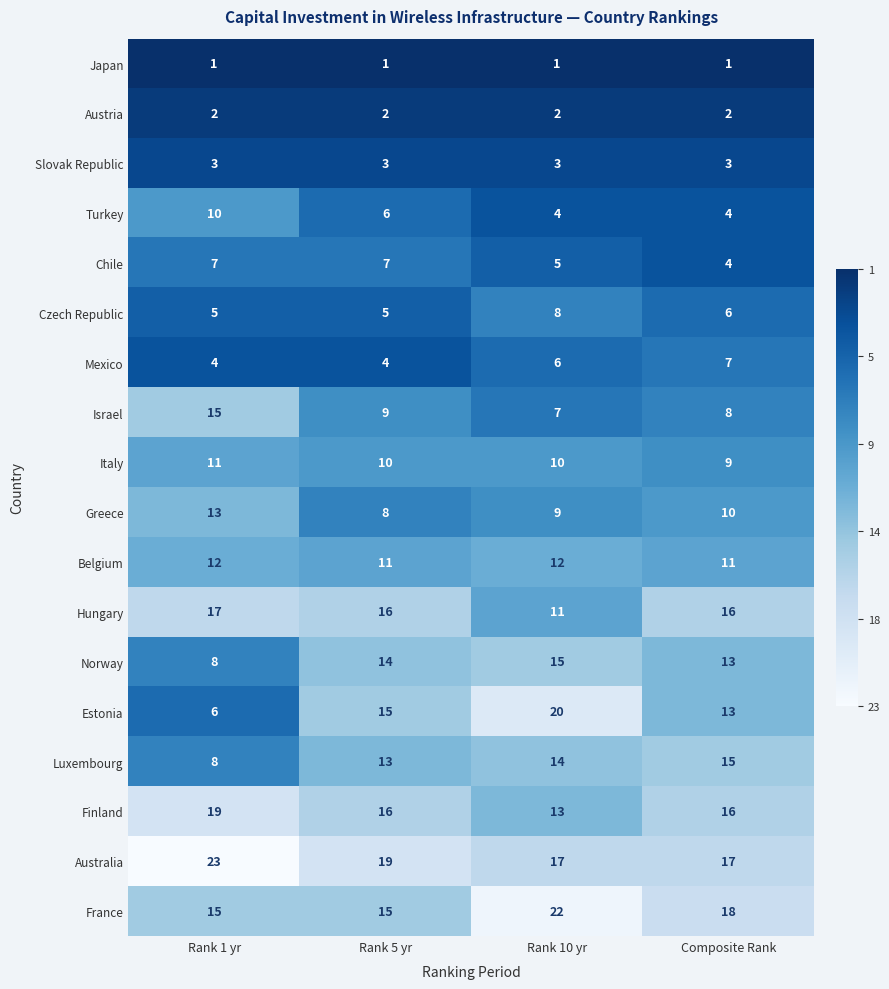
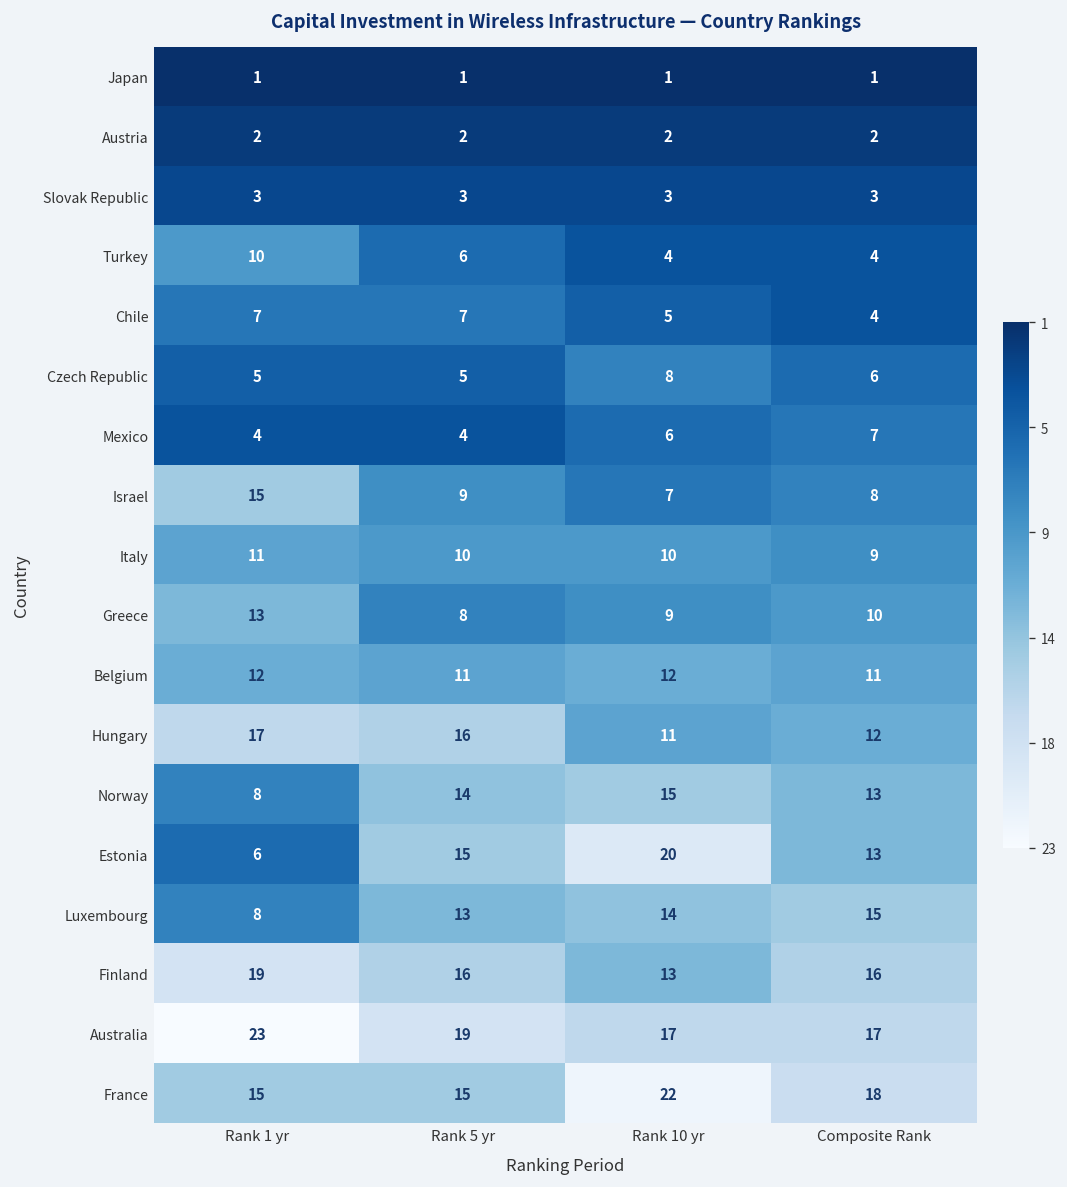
  {
    "Japan": {
      "Rank 1 yr": 1,
      "Rank 5 yr": 1,
      "Rank 10 yr": 1,
      "Composite Rank": 1
    },
    "Austria": {
      "Rank 1 yr": 2,
      "Rank 5 yr": 2,
      "Rank 10 yr": 2,
      "Composite Rank": 2
    },
    "Slovak Republic": {
      "Rank 1 yr": 3,
      "Rank 5 yr": 3,
      "Rank 10 yr": 3,
      "Composite Rank": 3
    },
    "Turkey": {
      "Rank 1 yr": 10,
      "Rank 5 yr": 6,
      "Rank 10 yr": 4,
      "Composite Rank": 4
    },
    "Chile": {
      "Rank 1 yr": 7,
      "Rank 5 yr": 7,
      "Rank 10 yr": 5,
      "Composite Rank": 4
    },
    "Czech Republic": {
      "Rank 1 yr": 5,
      "Rank 5 yr": 5,
      "Rank 10 yr": 8,
      "Composite Rank": 6
    },
    "Mexico": {
      "Rank 1 yr": 4,
      "Rank 5 yr": 4,
      "Rank 10 yr": 6,
      "Composite Rank": 7
    },
    "Israel": {
      "Rank 1 yr": 15,
      "Rank 5 yr": 9,
      "Rank 10 yr": 7,
      "Composite Rank": 8
    },
    "Italy": {
      "Rank 1 yr": 11,
      "Rank 5 yr": 10,
      "Rank 10 yr": 10,
      "Composite Rank": 9
    },
    "Greece": {
      "Rank 1 yr": 13,
      "Rank 5 yr": 8,
      "Rank 10 yr": 9,
      "Composite Rank": 10
    },
    "Belgium": {
      "Rank 1 yr": 12,
      "Rank 5 yr": 11,
      "Rank 10 yr": 12,
      "Composite Rank": 11
    },
    "Hungary": {
      "Rank 1 yr": 17,
      "Rank 5 yr": 16,
      "Rank 10 yr": 11,
-     "Composite Rank": 16
+     "Composite Rank": 12
    },
    "Norway": {
      "Rank 1 yr": 8,
      "Rank 5 yr": 14,
      "Rank 10 yr": 15,
      "Composite Rank": 13
    },
    "Estonia": {
      "Rank 1 yr": 6,
      "Rank 5 yr": 15,
      "Rank 10 yr": 20,
      "Composite Rank": 13
    },
    "Luxembourg": {
      "Rank 1 yr": 8,
      "Rank 5 yr": 13,
      "Rank 10 yr": 14,
      "Composite Rank": 15
    },
    "Finland": {
      "Rank 1 yr": 19,
      "Rank 5 yr": 16,
      "Rank 10 yr": 13,
      "Composite Rank": 16
    },
    "Australia": {
      "Rank 1 yr": 23,
      "Rank 5 yr": 19,
      "Rank 10 yr": 17,
      "Composite Rank": 17
    },
    "France": {
      "Rank 1 yr": 15,
      "Rank 5 yr": 15,
      "Rank 10 yr": 22,
      "Composite Rank": 18
    }
  }
